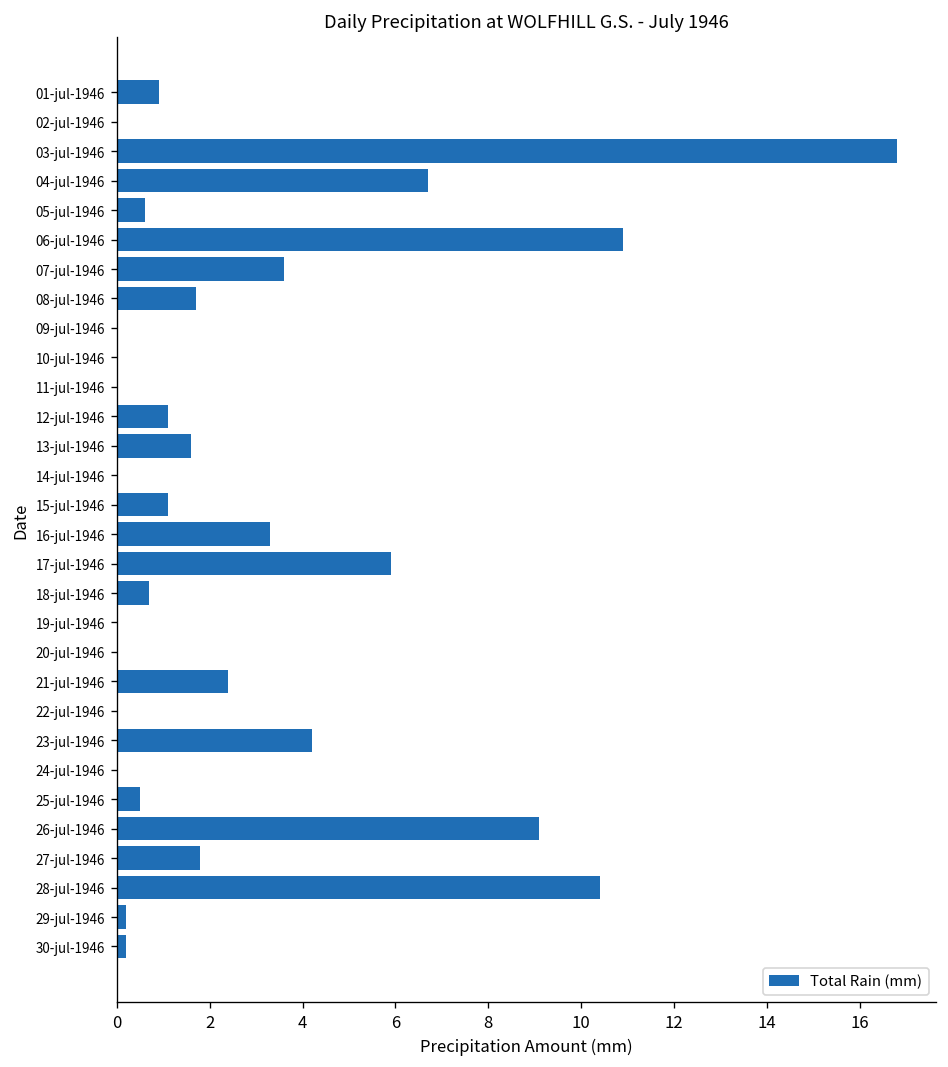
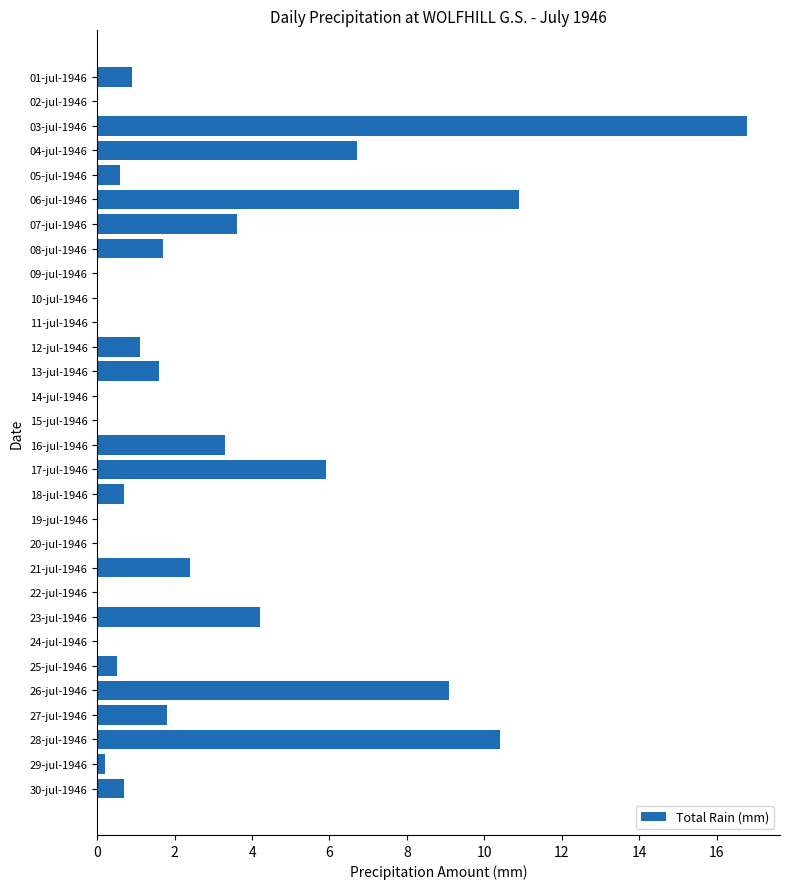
  {
    "01-jul-1946": 0.9,
    "02-jul-1946": 0.0,
    "03-jul-1946": 16.8,
    "04-jul-1946": 6.7,
    "05-jul-1946": 0.6,
    "06-jul-1946": 10.9,
    "07-jul-1946": 3.6,
    "08-jul-1946": 1.7,
    "09-jul-1946": 0.0,
    "10-jul-1946": 0.0,
    "11-jul-1946": 0.0,
    "12-jul-1946": 1.1,
    "13-jul-1946": 1.6,
    "14-jul-1946": 0.0,
-   "15-jul-1946": 1.1,
+   "15-jul-1946": 0.0,
    "16-jul-1946": 3.3,
    "17-jul-1946": 5.9,
    "18-jul-1946": 0.7,
    "19-jul-1946": 0.0,
    "20-jul-1946": 0.0,
    "21-jul-1946": 2.4,
    "22-jul-1946": 0.0,
    "23-jul-1946": 4.2,
    "24-jul-1946": 0.0,
    "25-jul-1946": 0.5,
    "26-jul-1946": 9.1,
    "27-jul-1946": 1.8,
    "28-jul-1946": 10.4,
    "29-jul-1946": 0.2,
-   "30-jul-1946": 0.2
+   "30-jul-1946": 0.7
  }
